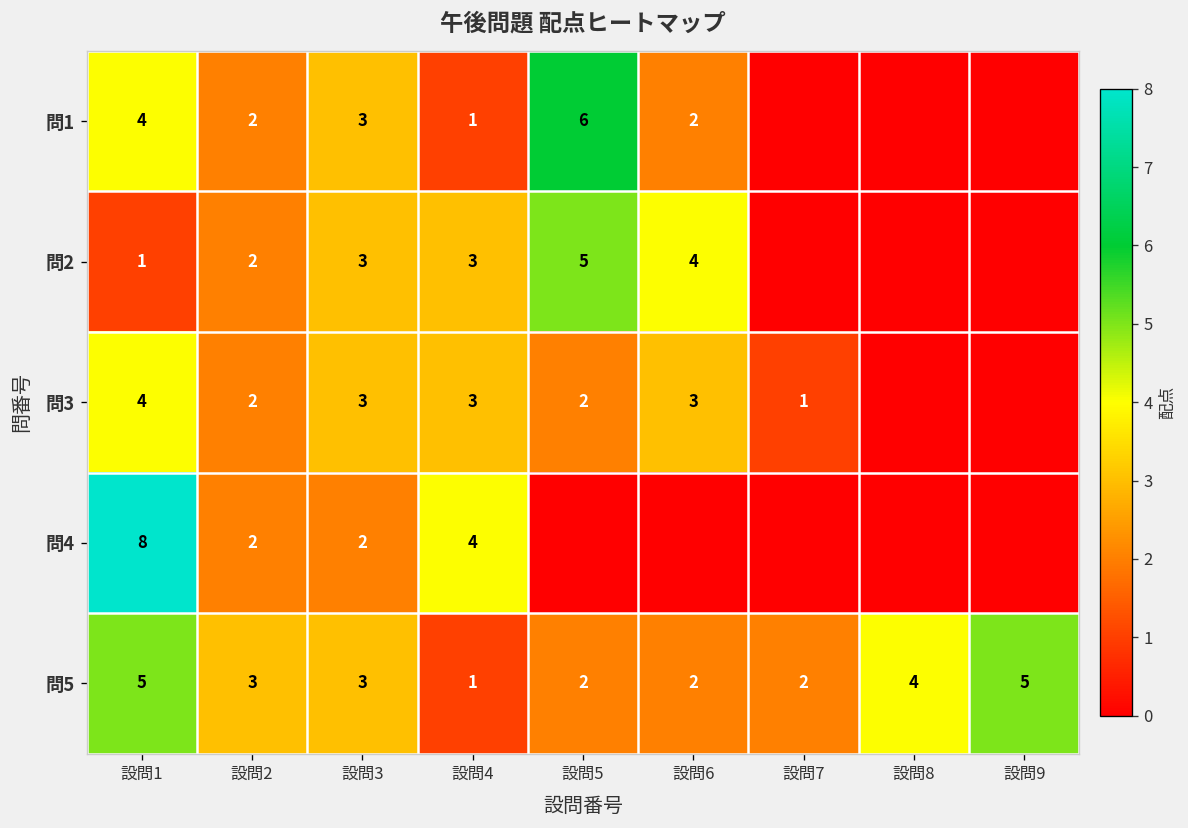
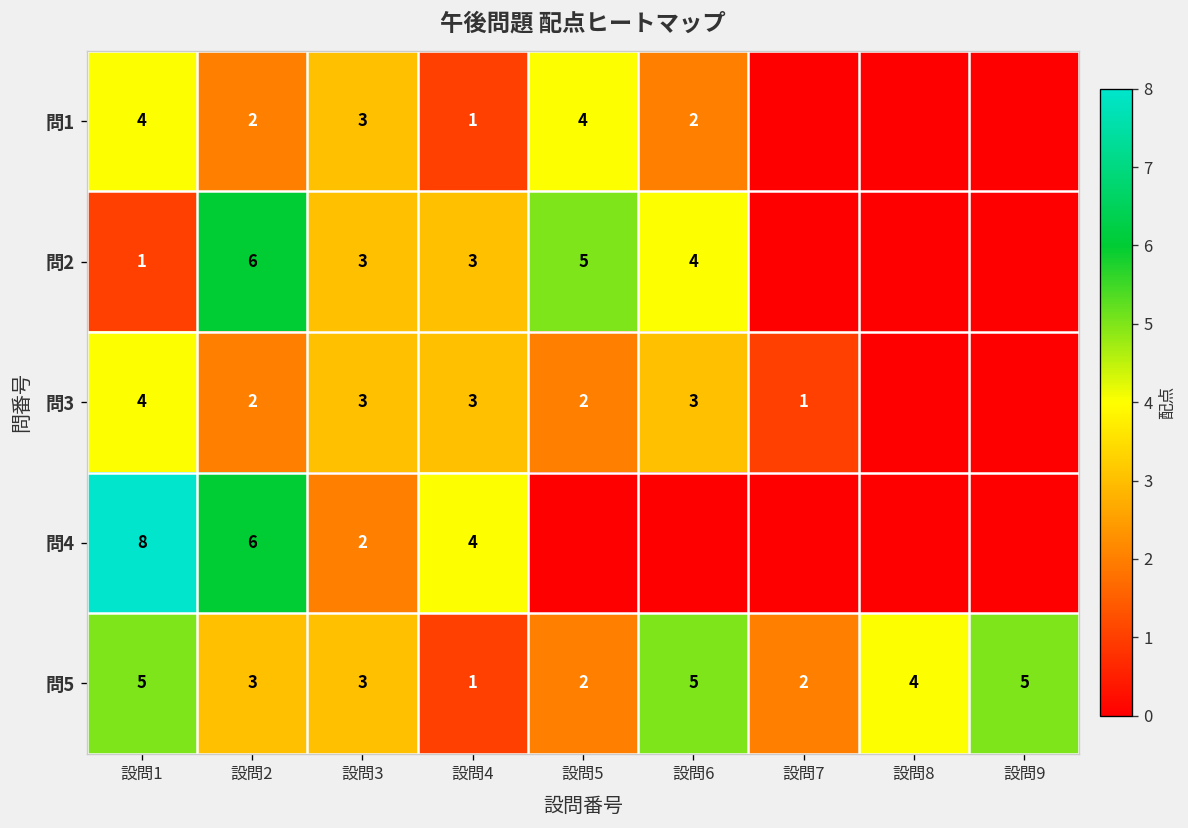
  {
    "問1": {
      "設問1": 4,
      "設問2": 2,
      "設問3": 3,
      "設問4": 1,
-     "設問5": 6,
+     "設問5": 4,
      "設問6": 2
    },
    "問2": {
      "設問1": 1,
-     "設問2": 2,
+     "設問2": 6,
      "設問3": 3,
      "設問4": 3,
      "設問5": 5,
      "設問6": 4
    },
    "問3": {
      "設問1": 4,
      "設問2": 2,
      "設問3": 3,
      "設問4": 3,
      "設問5": 2,
      "設問6": 3,
      "設問7": 1
    },
    "問4": {
      "設問1": 8,
-     "設問2": 2,
+     "設問2": 6,
      "設問3": 2,
      "設問4": 4
    },
    "問5": {
      "設問1": 5,
      "設問2": 3,
      "設問3": 3,
      "設問4": 1,
      "設問5": 2,
-     "設問6": 2,
+     "設問6": 5,
      "設問7": 2,
      "設問8": 4,
      "設問9": 5
    }
  }
